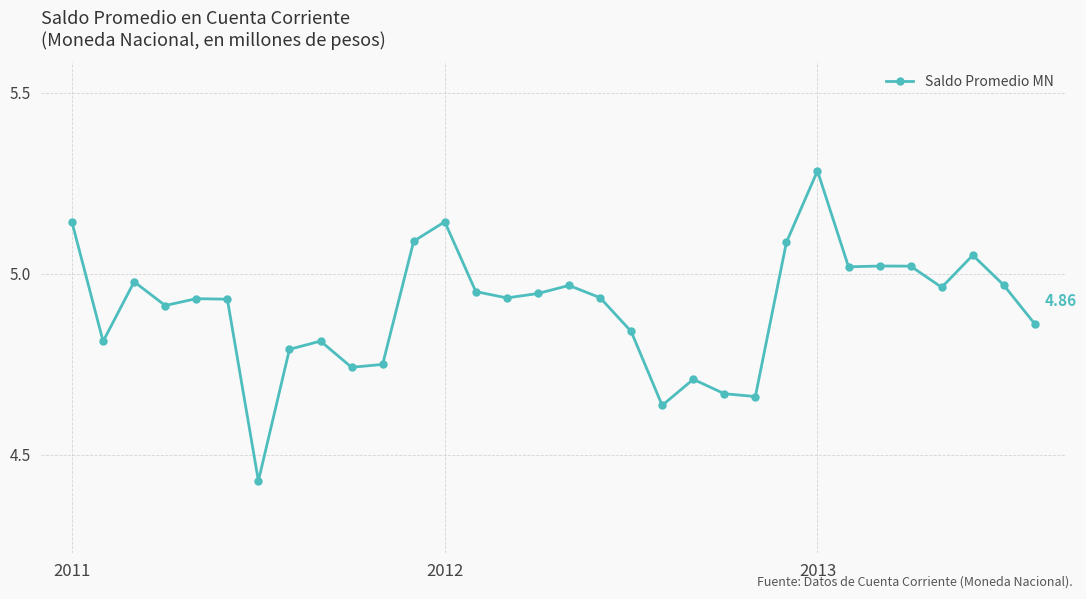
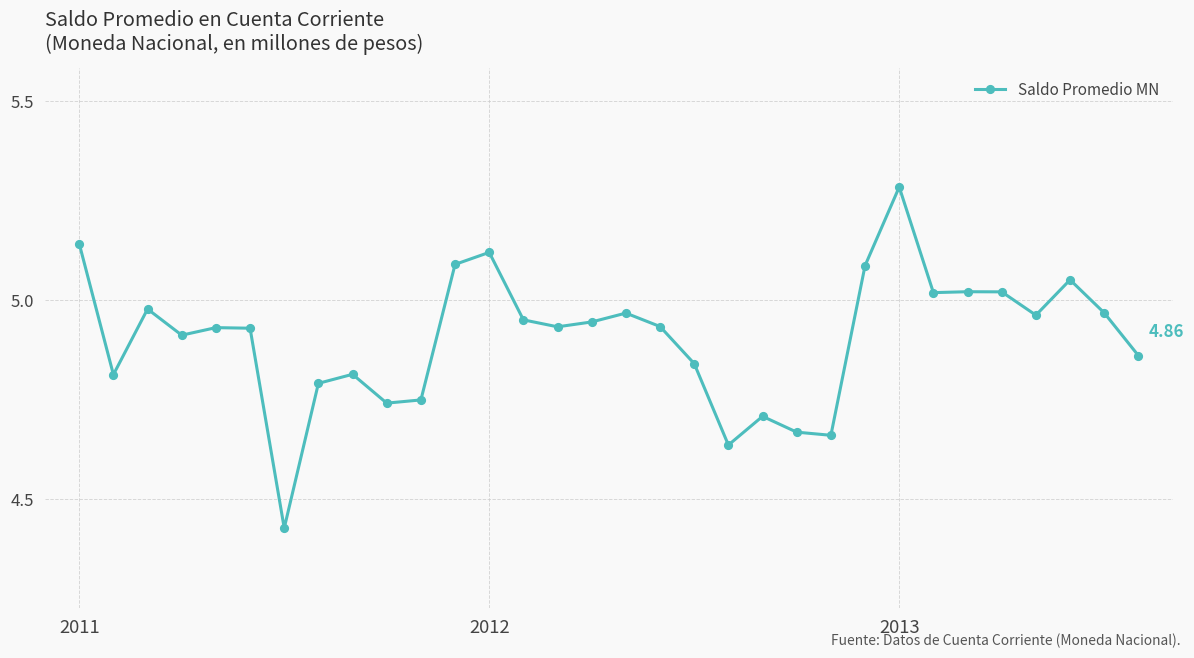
  {
    "2011": 5.14,
-   "2012": 5.14,
+   "2012": 5.12,
    "2013": 5.28
  }
